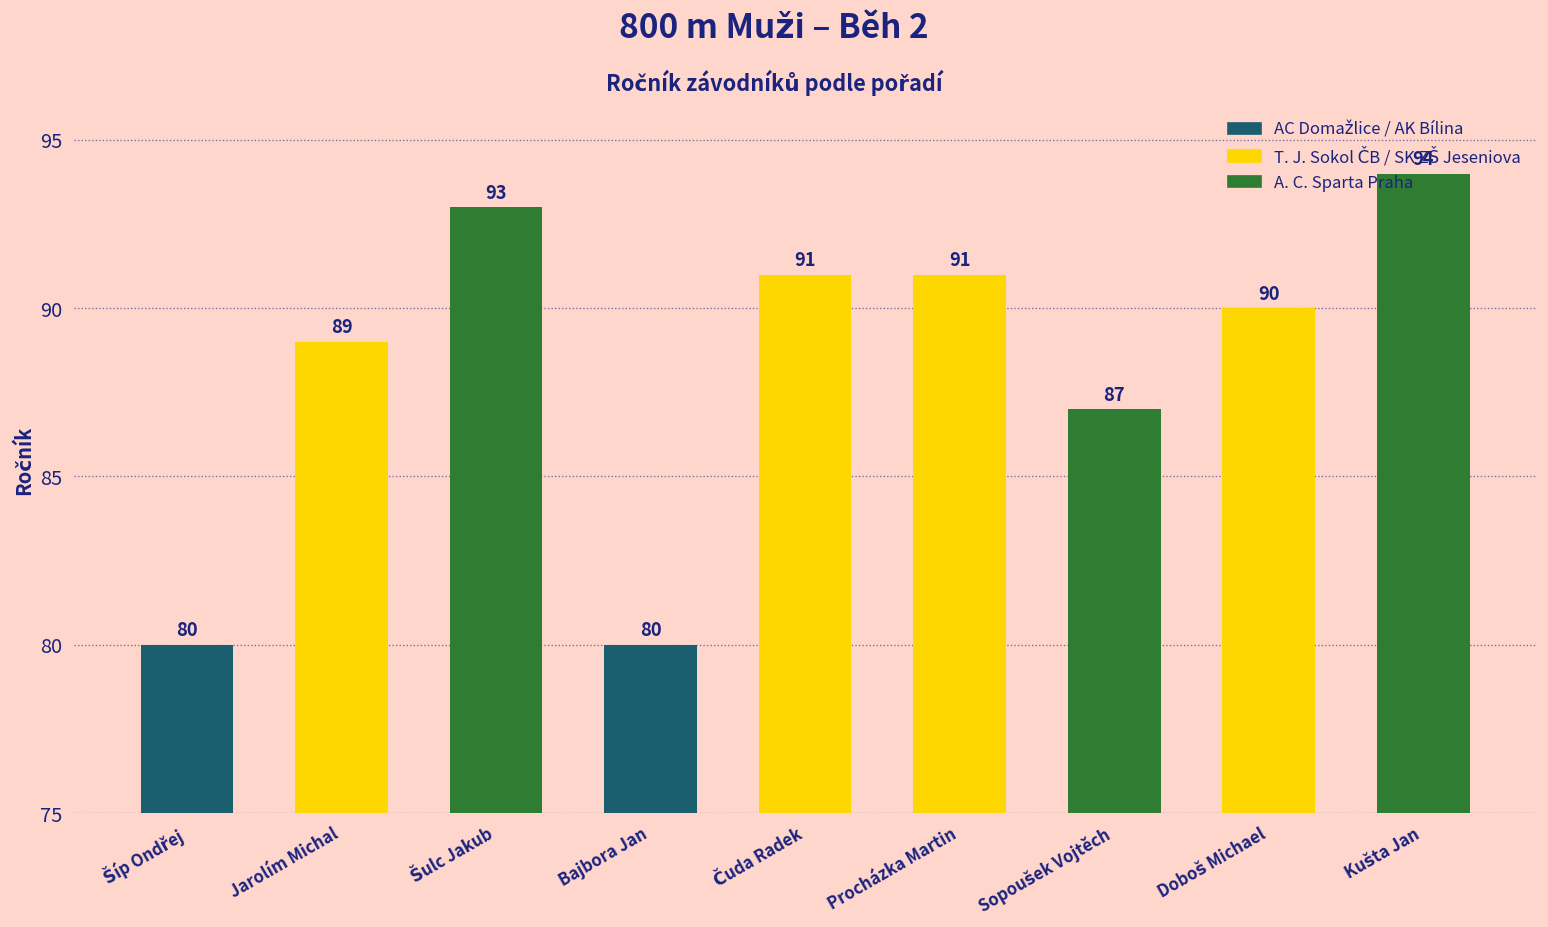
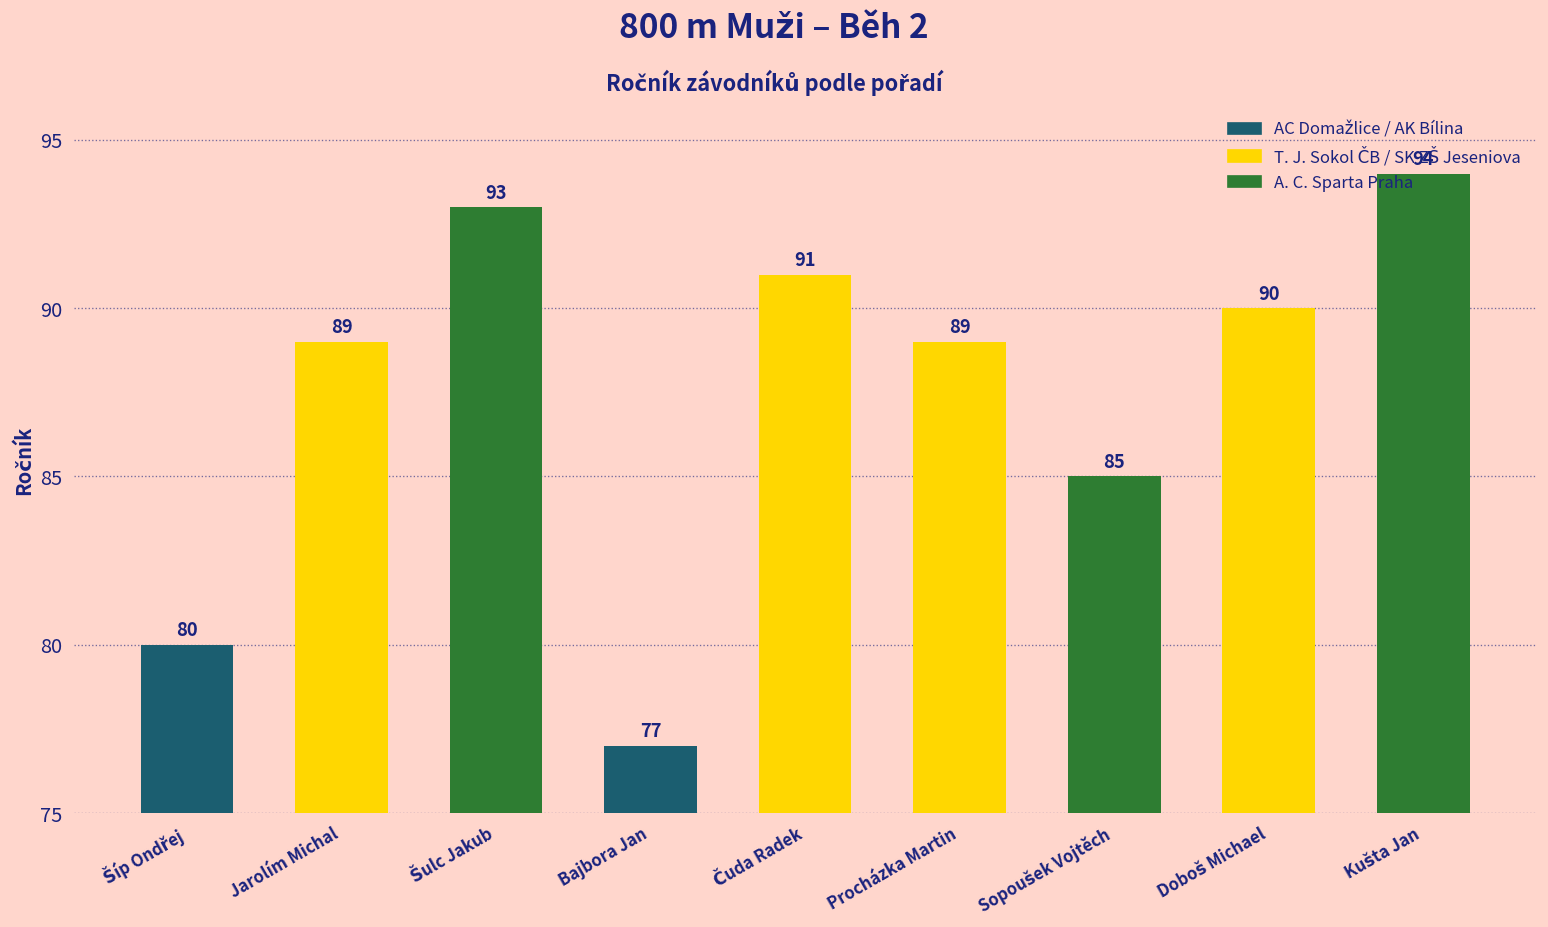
  {
    "Šíp Ondřej": 80,
    "Jarolím Michal": 89,
    "Šulc Jakub": 93,
-   "Bajbora Jan": 80,
+   "Bajbora Jan": 77,
    "Čuda Radek": 91,
-   "Procházka Martin": 91,
-   "Sopoušek Vojtěch": 87,
+   "Procházka Martin": 89,
+   "Sopoušek Vojtěch": 85,
    "Doboš Michael": 90,
    "Kušta Jan": 94
  }
